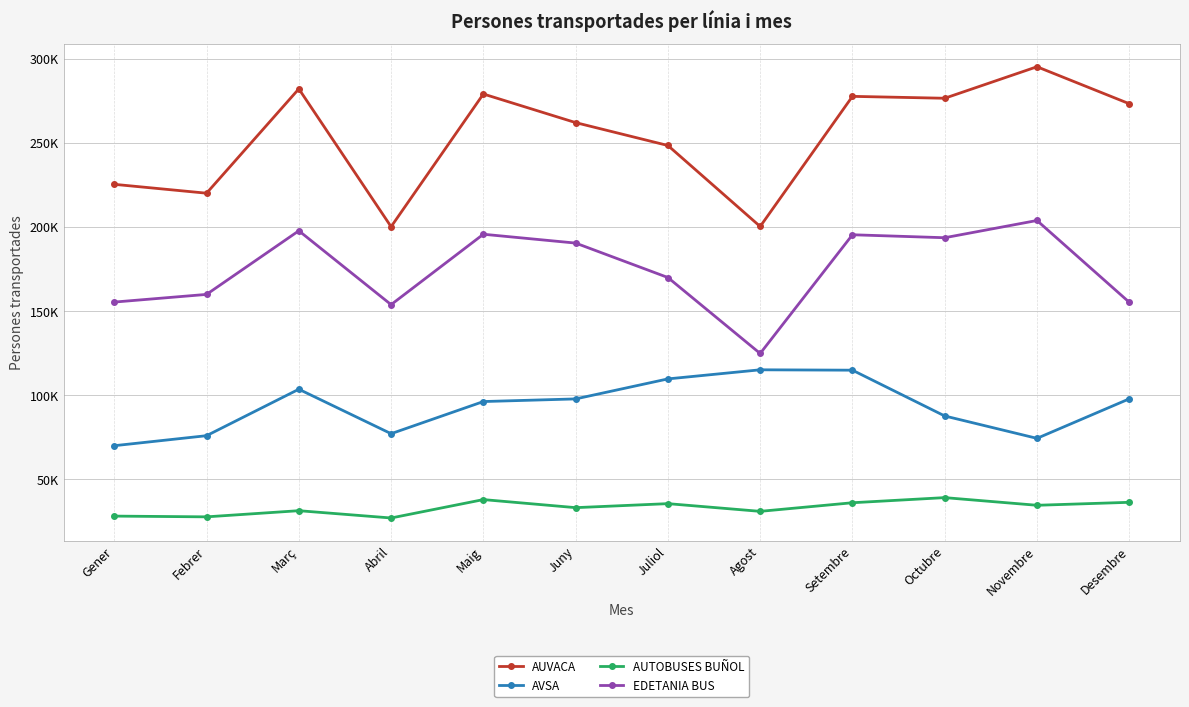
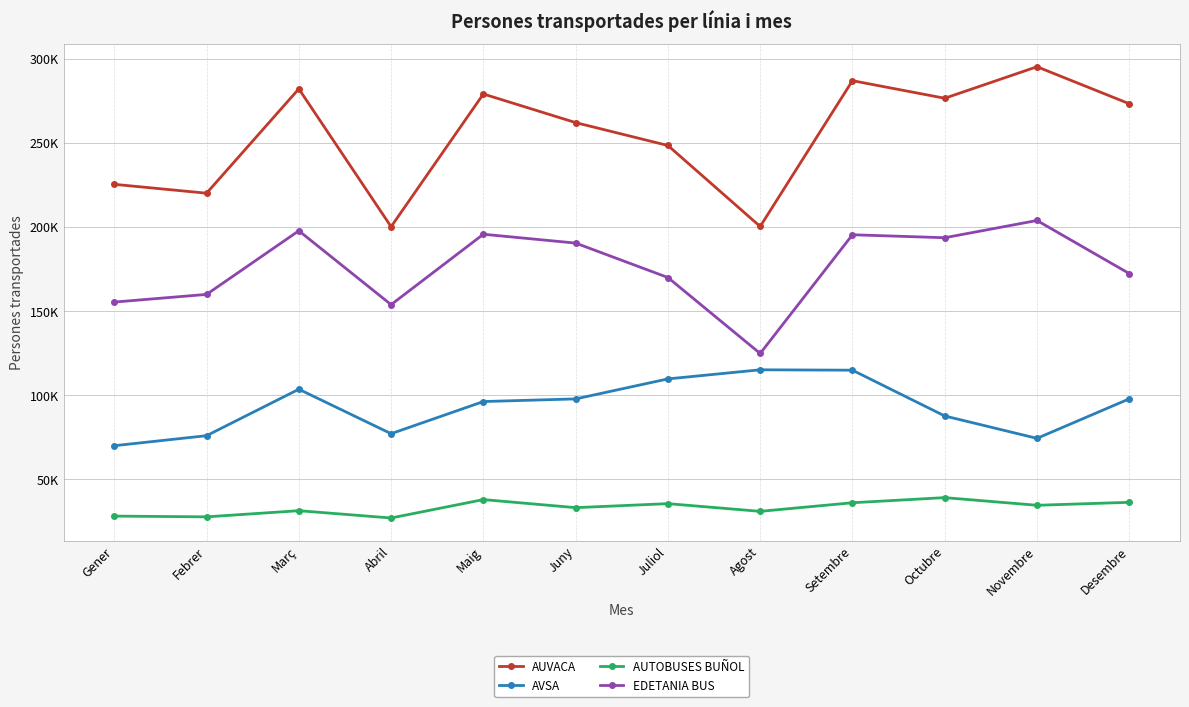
  {
    "AUVACA": {
      "Gener": 225000,
      "Febrer": 220000,
      "Març": 282000,
      "Abril": 200000,
      "Maig": 279000,
      "Juny": 262000,
      "Juliol": 248000,
      "Agost": 200000,
-     "Setembre": 278000,
+     "Setembre": 287000,
      "Octubre": 276000,
      "Novembre": 295000,
      "Desembre": 273000
    },
    "AVSA": {
      "Gener": 70000,
      "Febrer": 76000,
      "Març": 104000,
      "Abril": 77000,
      "Maig": 96000,
      "Juny": 98000,
      "Juliol": 110000,
      "Agost": 115000,
      "Setembre": 115000,
      "Octubre": 88000,
      "Novembre": 74000,
      "Desembre": 98000
    },
    "AUTOBUSES BUÑOL": {
      "Gener": 28000,
      "Febrer": 28000,
      "Març": 31000,
      "Abril": 27000,
      "Maig": 38000,
      "Juny": 33000,
      "Juliol": 36000,
      "Agost": 31000,
      "Setembre": 36000,
      "Octubre": 39000,
      "Novembre": 35000,
      "Desembre": 36000
    },
    "EDETANIA BUS": {
      "Gener": 155000,
      "Febrer": 160000,
      "Març": 198000,
      "Abril": 154000,
      "Maig": 196000,
      "Juny": 190000,
      "Juliol": 170000,
      "Agost": 125000,
      "Setembre": 195000,
      "Octubre": 194000,
      "Novembre": 204000,
-     "Desembre": 155000
+     "Desembre": 172000
    }
  }
